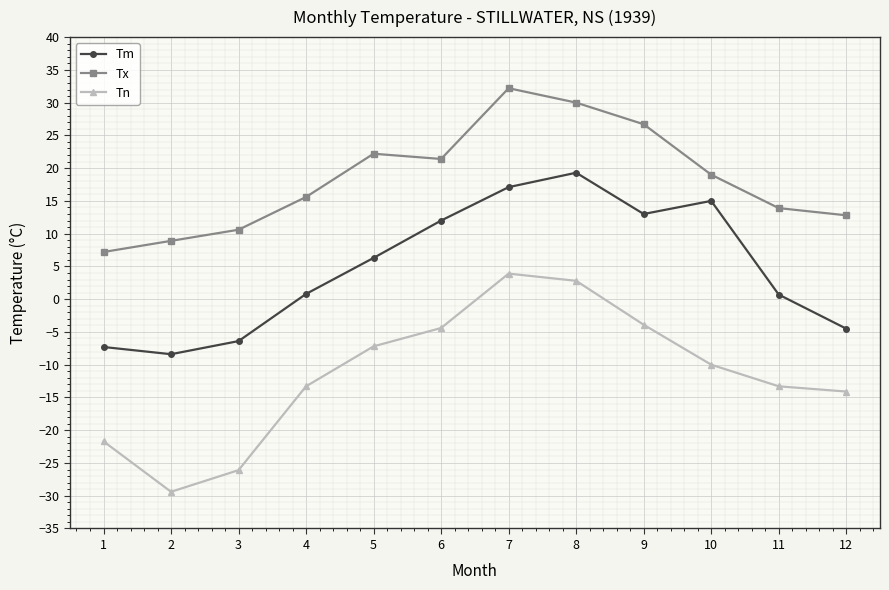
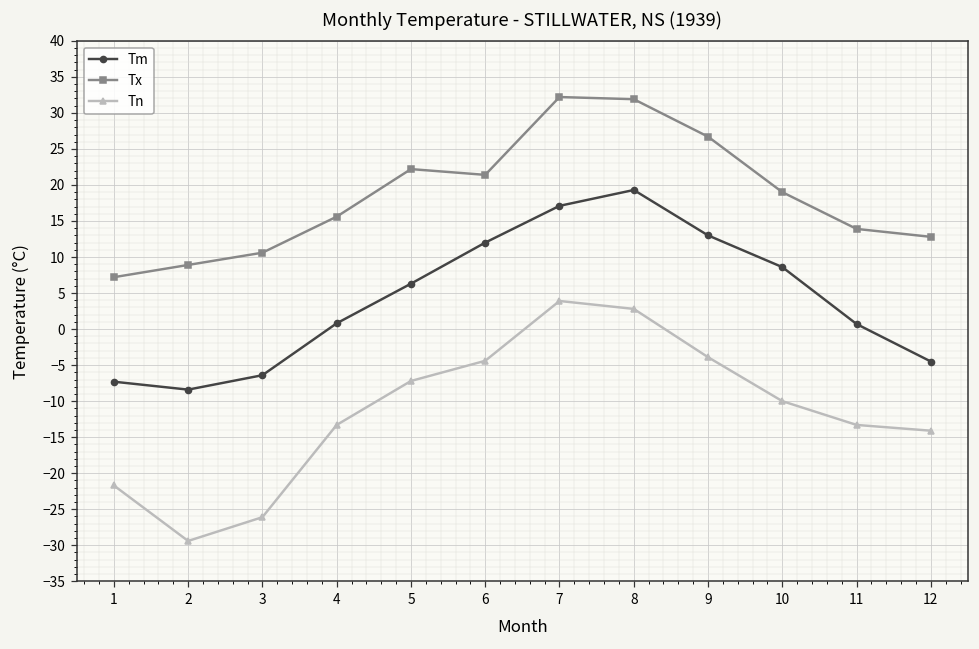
  {
    "Tm": {
      "1": -7,
      "2": -8,
      "3": -6,
      "4": 1,
      "5": 6,
      "6": 12,
      "7": 17,
      "8": 19,
      "9": 13,
-     "10": 15,
+     "10": 9,
      "11": 1,
      "12": -5
    },
    "Tx": {
      "1": 7,
      "2": 9,
      "3": 11,
      "4": 16,
      "5": 22,
      "6": 21,
      "7": 32,
-     "8": 30,
+     "8": 32,
      "9": 27,
      "10": 19,
      "11": 14,
      "12": 13
    },
    "Tn": {
      "1": -22,
      "2": -29,
      "3": -26,
      "4": -13,
      "5": -7,
      "6": -4,
      "7": 4,
      "8": 3,
      "9": -4,
      "10": -10,
      "11": -13,
      "12": -14
    }
  }
